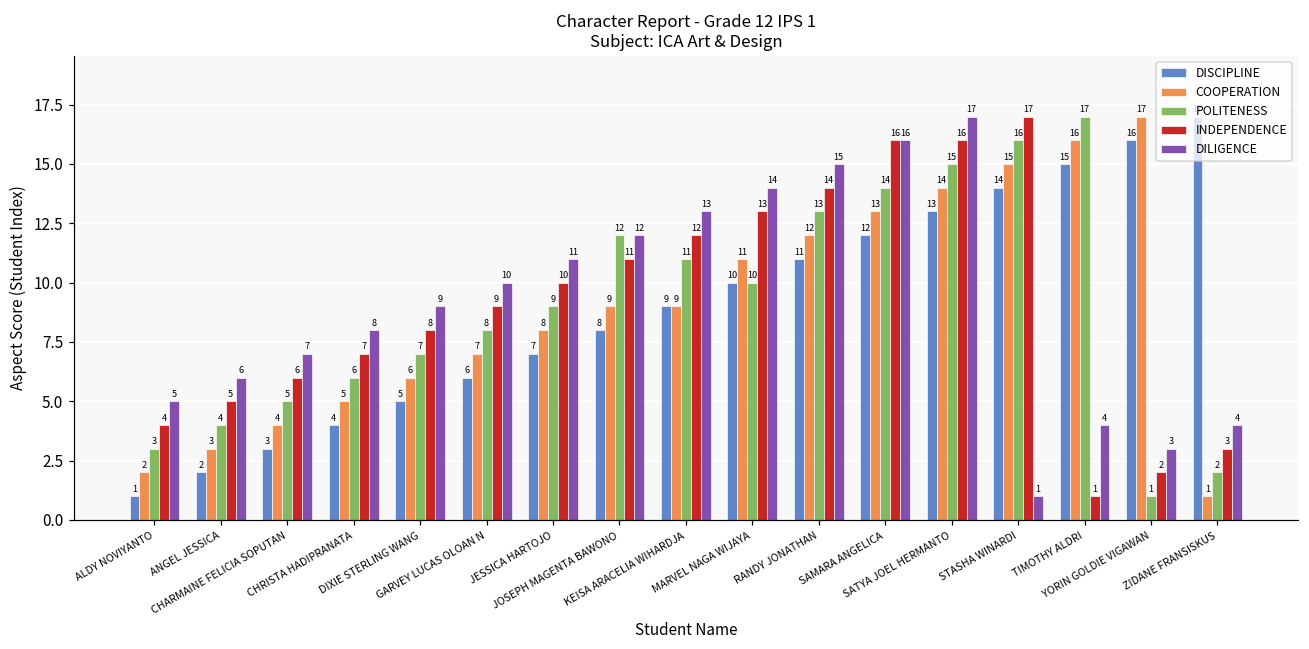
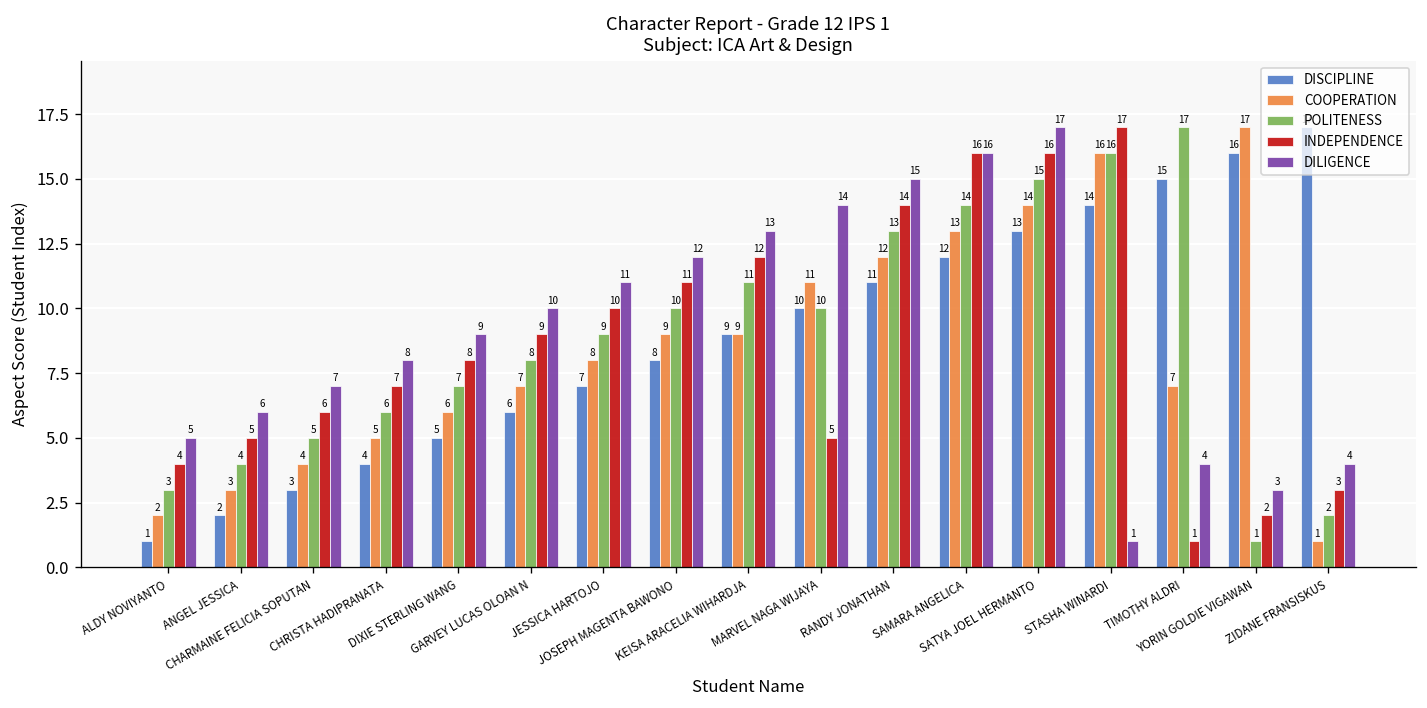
  {
    "DISCIPLINE": {
      "ALDY NOVIYANTO": 1,
      "ANGEL JESSICA": 2,
      "CHARMAINE FELICIA SOPUTAN": 3,
      "CHRISTA HADIPRANATA": 4,
      "DIXIE STERLING WANG": 5,
      "GARVEY LUCAS OLOAN N": 6,
      "JESSICA HARTOJO": 7,
      "JOSEPH MAGENTA BAWONO": 8,
      "KEISA ARACELIA WIHARDJA": 9,
      "MARVEL NAGA WIJAYA": 10,
      "RANDY JONATHAN": 11,
      "SAMARA ANGELICA": 12,
      "SATYA JOEL HERMANTO": 13,
      "STASHA WINARDI": 14,
      "TIMOTHY ALDRI": 15,
      "YORIN GOLDIE VIGAWAN": 16
    },
    "COOPERATION": {
      "ALDY NOVIYANTO": 2,
      "ANGEL JESSICA": 3,
      "CHARMAINE FELICIA SOPUTAN": 4,
      "CHRISTA HADIPRANATA": 5,
      "DIXIE STERLING WANG": 6,
      "GARVEY LUCAS OLOAN N": 7,
      "JESSICA HARTOJO": 8,
      "JOSEPH MAGENTA BAWONO": 9,
      "KEISA ARACELIA WIHARDJA": 9,
      "MARVEL NAGA WIJAYA": 11,
      "RANDY JONATHAN": 12,
      "SAMARA ANGELICA": 13,
      "SATYA JOEL HERMANTO": 14,
-     "STASHA WINARDI": 15,
-     "TIMOTHY ALDRI": 16,
+     "STASHA WINARDI": 16,
+     "TIMOTHY ALDRI": 7,
      "YORIN GOLDIE VIGAWAN": 17,
      "ZIDANE FRANSISKUS": 1
    },
    "POLITENESS": {
      "ALDY NOVIYANTO": 3,
      "ANGEL JESSICA": 4,
      "CHARMAINE FELICIA SOPUTAN": 5,
      "CHRISTA HADIPRANATA": 6,
      "DIXIE STERLING WANG": 7,
      "GARVEY LUCAS OLOAN N": 8,
      "JESSICA HARTOJO": 9,
-     "JOSEPH MAGENTA BAWONO": 12,
+     "JOSEPH MAGENTA BAWONO": 10,
      "KEISA ARACELIA WIHARDJA": 11,
      "MARVEL NAGA WIJAYA": 10,
      "RANDY JONATHAN": 13,
      "SAMARA ANGELICA": 14,
      "SATYA JOEL HERMANTO": 15,
      "STASHA WINARDI": 16,
      "TIMOTHY ALDRI": 17,
      "YORIN GOLDIE VIGAWAN": 1,
      "ZIDANE FRANSISKUS": 2
    },
    "INDEPENDENCE": {
      "ALDY NOVIYANTO": 4,
      "ANGEL JESSICA": 5,
      "CHARMAINE FELICIA SOPUTAN": 6,
      "CHRISTA HADIPRANATA": 7,
      "DIXIE STERLING WANG": 8,
      "GARVEY LUCAS OLOAN N": 9,
      "JESSICA HARTOJO": 10,
      "JOSEPH MAGENTA BAWONO": 11,
      "KEISA ARACELIA WIHARDJA": 12,
-     "MARVEL NAGA WIJAYA": 13,
+     "MARVEL NAGA WIJAYA": 5,
      "RANDY JONATHAN": 14,
      "SAMARA ANGELICA": 16,
      "SATYA JOEL HERMANTO": 16,
      "STASHA WINARDI": 17,
      "TIMOTHY ALDRI": 1,
      "YORIN GOLDIE VIGAWAN": 2,
      "ZIDANE FRANSISKUS": 3
    },
    "DILIGENCE": {
      "ALDY NOVIYANTO": 5,
      "ANGEL JESSICA": 6,
      "CHARMAINE FELICIA SOPUTAN": 7,
      "CHRISTA HADIPRANATA": 8,
      "DIXIE STERLING WANG": 9,
      "GARVEY LUCAS OLOAN N": 10,
      "JESSICA HARTOJO": 11,
      "JOSEPH MAGENTA BAWONO": 12,
      "KEISA ARACELIA WIHARDJA": 13,
      "MARVEL NAGA WIJAYA": 14,
      "RANDY JONATHAN": 15,
      "SAMARA ANGELICA": 16,
      "SATYA JOEL HERMANTO": 17,
      "STASHA WINARDI": 1,
      "TIMOTHY ALDRI": 4,
      "YORIN GOLDIE VIGAWAN": 3,
      "ZIDANE FRANSISKUS": 4
    }
  }
